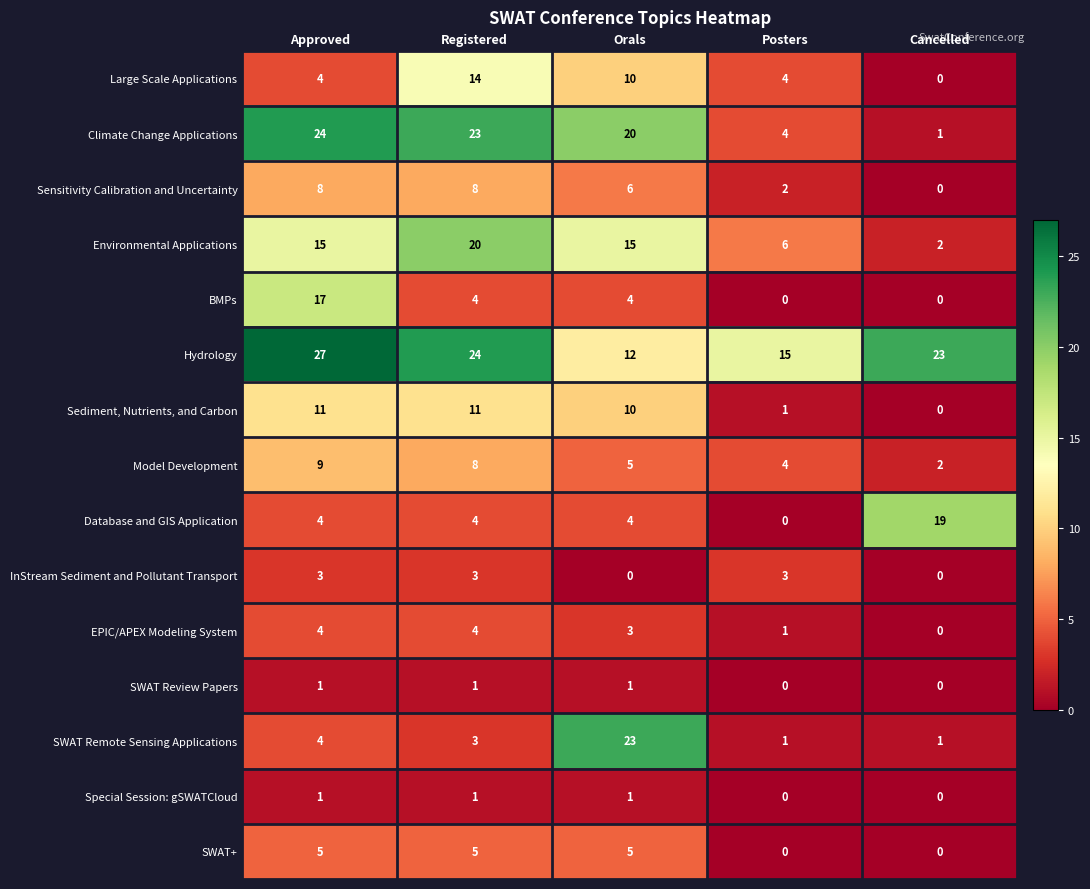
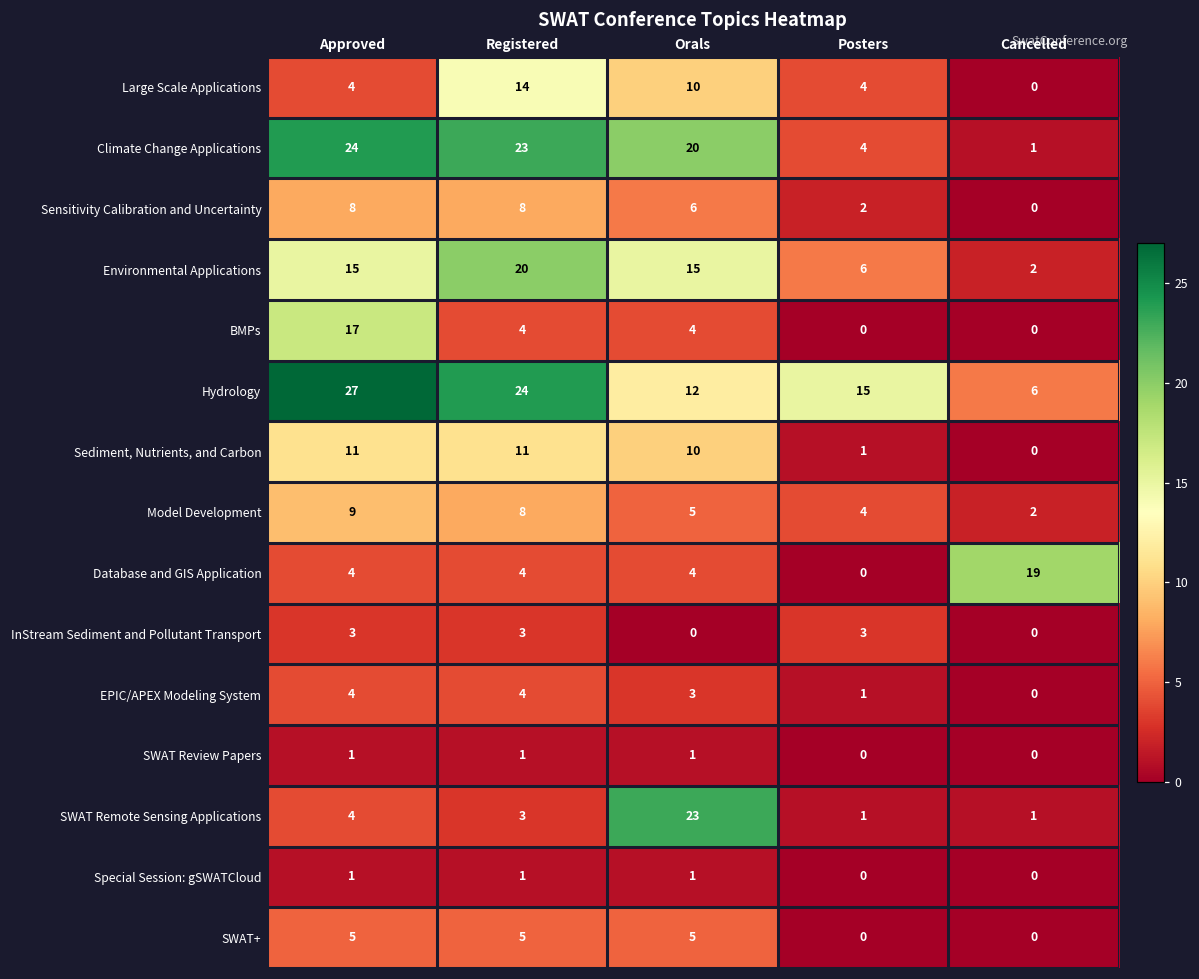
  {
    "Large Scale Applications": {
      "Approved": 4,
      "Registered": 14,
      "Orals": 10,
      "Posters": 4,
      "Cancelled": 0
    },
    "Climate Change Applications": {
      "Approved": 24,
      "Registered": 23,
      "Orals": 20,
      "Posters": 4,
      "Cancelled": 1
    },
    "Sensitivity Calibration and Uncertainty": {
      "Approved": 8,
      "Registered": 8,
      "Orals": 6,
      "Posters": 2,
      "Cancelled": 0
    },
    "Environmental Applications": {
      "Approved": 15,
      "Registered": 20,
      "Orals": 15,
      "Posters": 6,
      "Cancelled": 2
    },
    "BMPs": {
      "Approved": 17,
      "Registered": 4,
      "Orals": 4,
      "Posters": 0,
      "Cancelled": 0
    },
    "Hydrology": {
      "Approved": 27,
      "Registered": 24,
      "Orals": 12,
      "Posters": 15,
-     "Cancelled": 23
+     "Cancelled": 6
    },
    "Sediment, Nutrients, and Carbon": {
      "Approved": 11,
      "Registered": 11,
      "Orals": 10,
      "Posters": 1,
      "Cancelled": 0
    },
    "Model Development": {
      "Approved": 9,
      "Registered": 8,
      "Orals": 5,
      "Posters": 4,
      "Cancelled": 2
    },
    "Database and GIS Application": {
      "Approved": 4,
      "Registered": 4,
      "Orals": 4,
      "Posters": 0,
      "Cancelled": 19
    },
    "InStream Sediment and Pollutant Transport": {
      "Approved": 3,
      "Registered": 3,
      "Orals": 0,
      "Posters": 3,
      "Cancelled": 0
    },
    "EPIC/APEX Modeling System": {
      "Approved": 4,
      "Registered": 4,
      "Orals": 3,
      "Posters": 1,
      "Cancelled": 0
    },
    "SWAT Review Papers": {
      "Approved": 1,
      "Registered": 1,
      "Orals": 1,
      "Posters": 0,
      "Cancelled": 0
    },
    "SWAT Remote Sensing Applications": {
      "Approved": 4,
      "Registered": 3,
      "Orals": 23,
      "Posters": 1,
      "Cancelled": 1
    },
    "Special Session: gSWATCloud": {
      "Approved": 1,
      "Registered": 1,
      "Orals": 1,
      "Posters": 0,
      "Cancelled": 0
    },
    "SWAT+": {
      "Approved": 5,
      "Registered": 5,
      "Orals": 5,
      "Posters": 0,
      "Cancelled": 0
    }
  }
